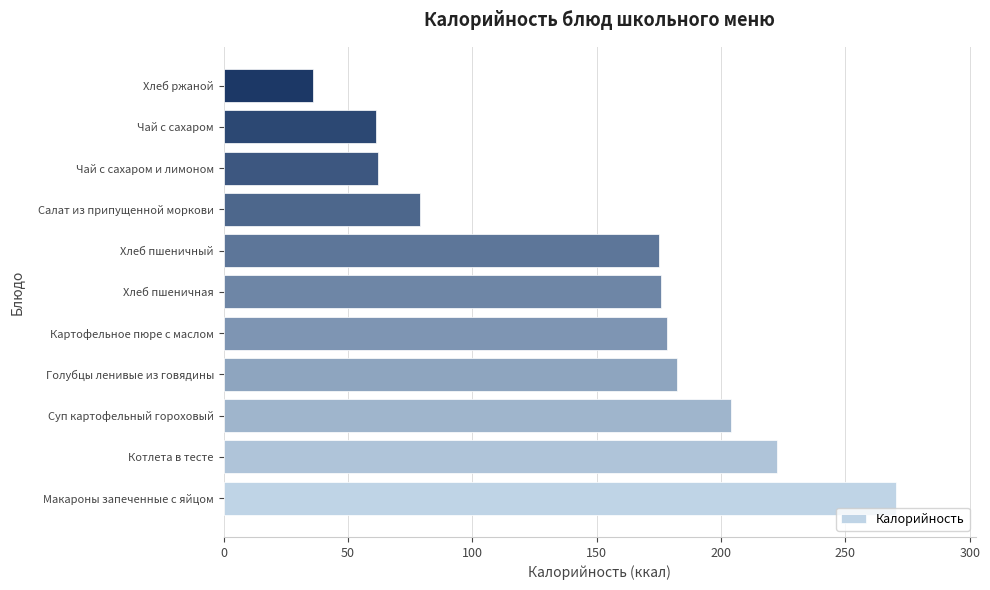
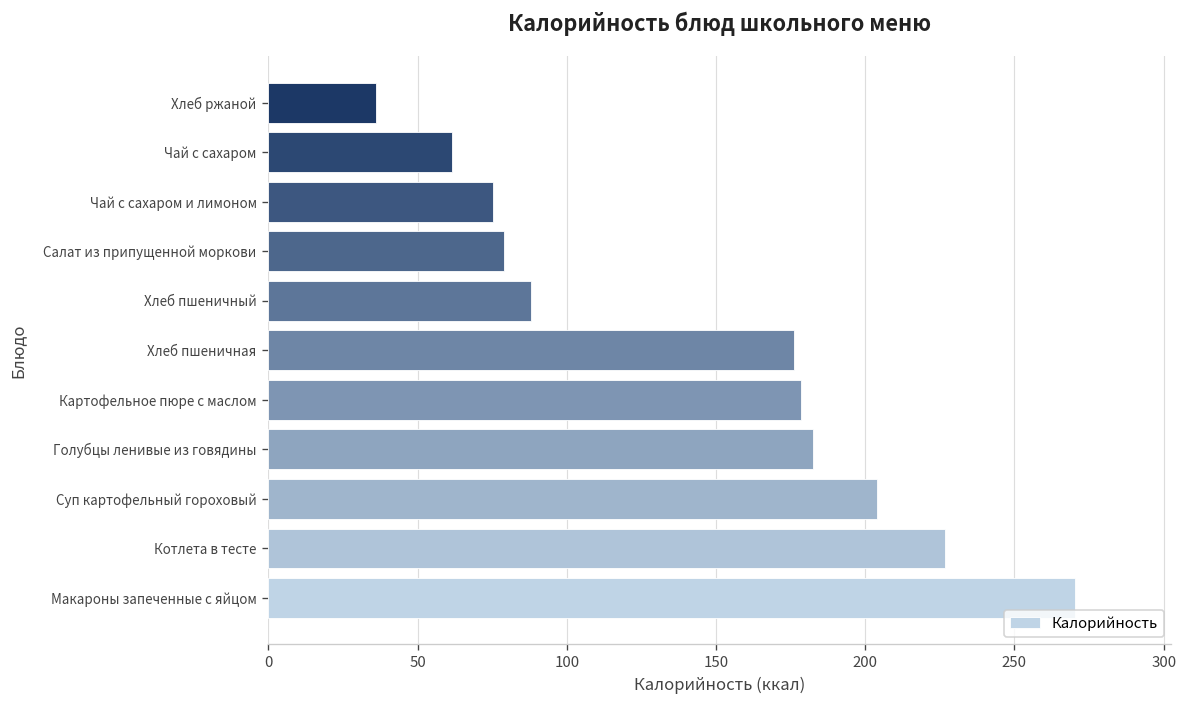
  {
    "Хлеб ржаной": 36,
    "Чай с сахаром": 61,
-   "Чай с сахаром и лимоном": 62,
+   "Чай с сахаром и лимоном": 75,
    "Салат из припущенной моркови": 79,
-   "Хлеб пшеничный": 175,
+   "Хлеб пшеничный": 88,
    "Хлеб пшеничная": 176,
    "Картофельное пюре с маслом": 178,
    "Голубцы ленивые из говядины": 182,
    "Суп картофельный гороховый": 204,
-   "Котлета в тесте": 223,
+   "Котлета в тесте": 227,
    "Макароны запеченные с яйцом": 270
  }
